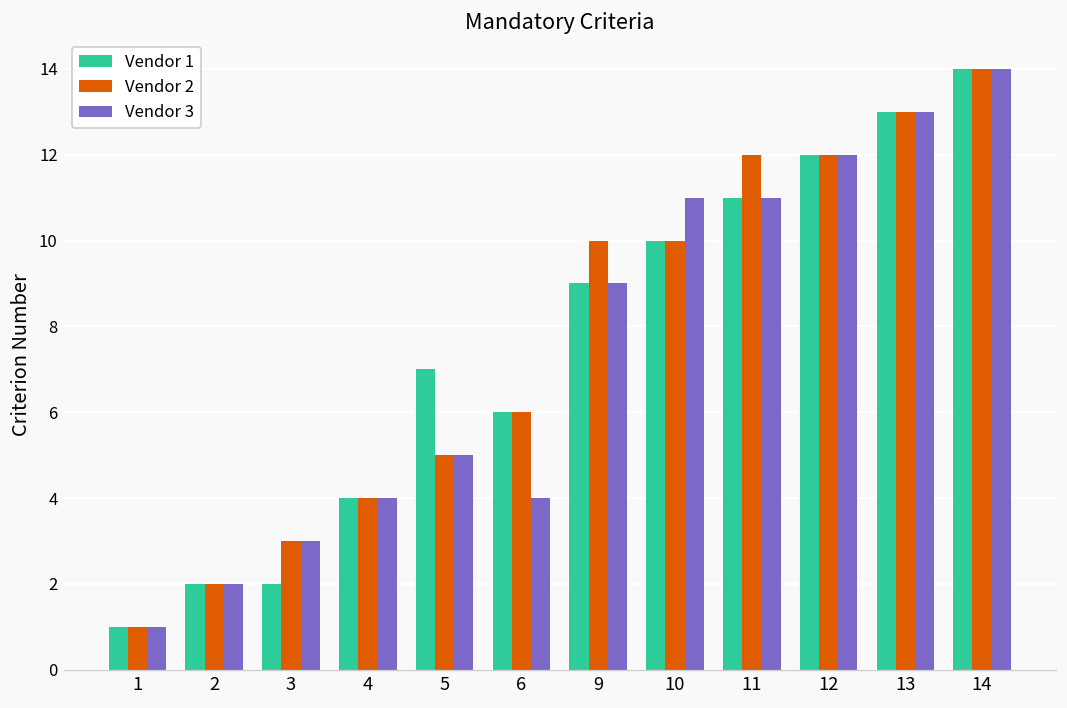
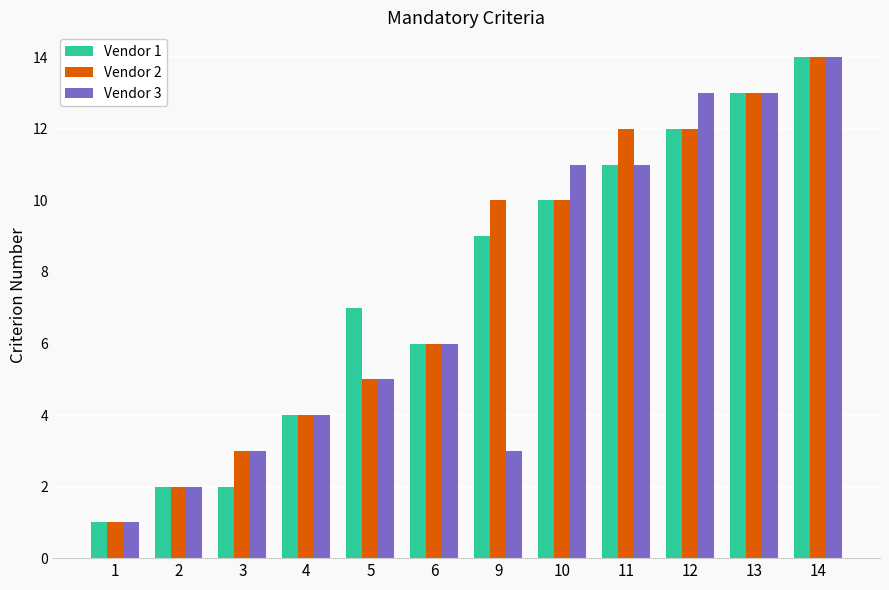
  {
    "Vendor 1": {
      "1": 1,
      "2": 2,
      "3": 2,
      "4": 4,
      "5": 7,
      "6": 6,
      "9": 9,
      "10": 10,
      "11": 11,
      "12": 12,
      "13": 13,
      "14": 14
    },
    "Vendor 2": {
      "1": 1,
      "2": 2,
      "3": 3,
      "4": 4,
      "5": 5,
      "6": 6,
      "9": 10,
      "10": 10,
      "11": 12,
      "12": 12,
      "13": 13,
      "14": 14
    },
    "Vendor 3": {
      "1": 1,
      "2": 2,
      "3": 3,
      "4": 4,
      "5": 5,
-     "6": 4,
-     "9": 9,
+     "6": 6,
+     "9": 3,
      "10": 11,
      "11": 11,
-     "12": 12,
+     "12": 13,
      "13": 13,
      "14": 14
    }
  }
